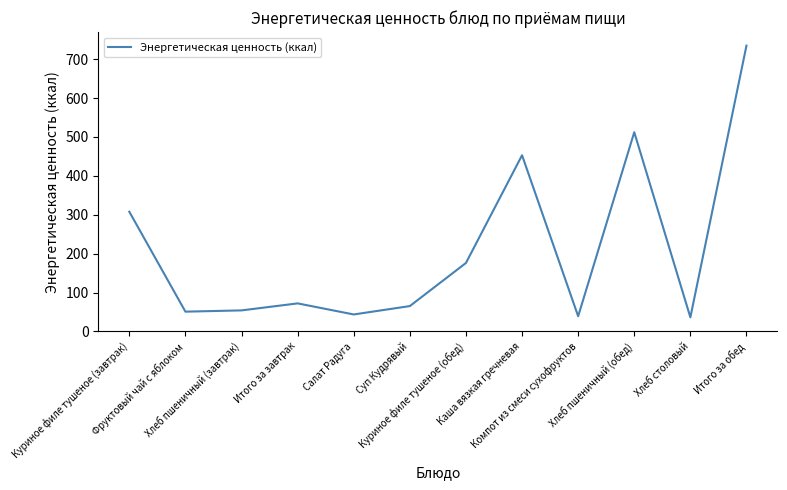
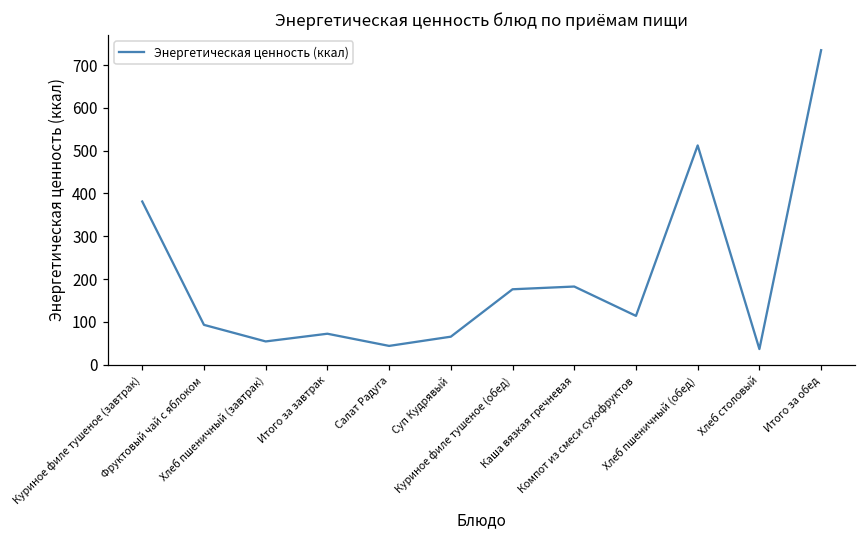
  {
-   "Куриное филе тушеное (завтрак)": 310,
-   "Фруктовый чай с яблоком": 50,
+   "Куриное филе тушеное (завтрак)": 380,
+   "Фруктовый чай с яблоком": 90,
    "Хлеб пшеничный (завтрак)": 50,
    "Итого за завтрак": 70,
    "Салат Радуга": 40,
    "Суп Кудрявый": 70,
    "Куриное филе тушеное (обед)": 180,
-   "Каша вязкая гречневая": 450,
-   "Компот из смеси сухофруктов": 40,
+   "Каша вязкая гречневая": 180,
+   "Компот из смеси сухофруктов": 110,
    "Хлеб пшеничный (обед)": 510,
    "Хлеб столовый": 40,
    "Итого за обед": 730
  }
